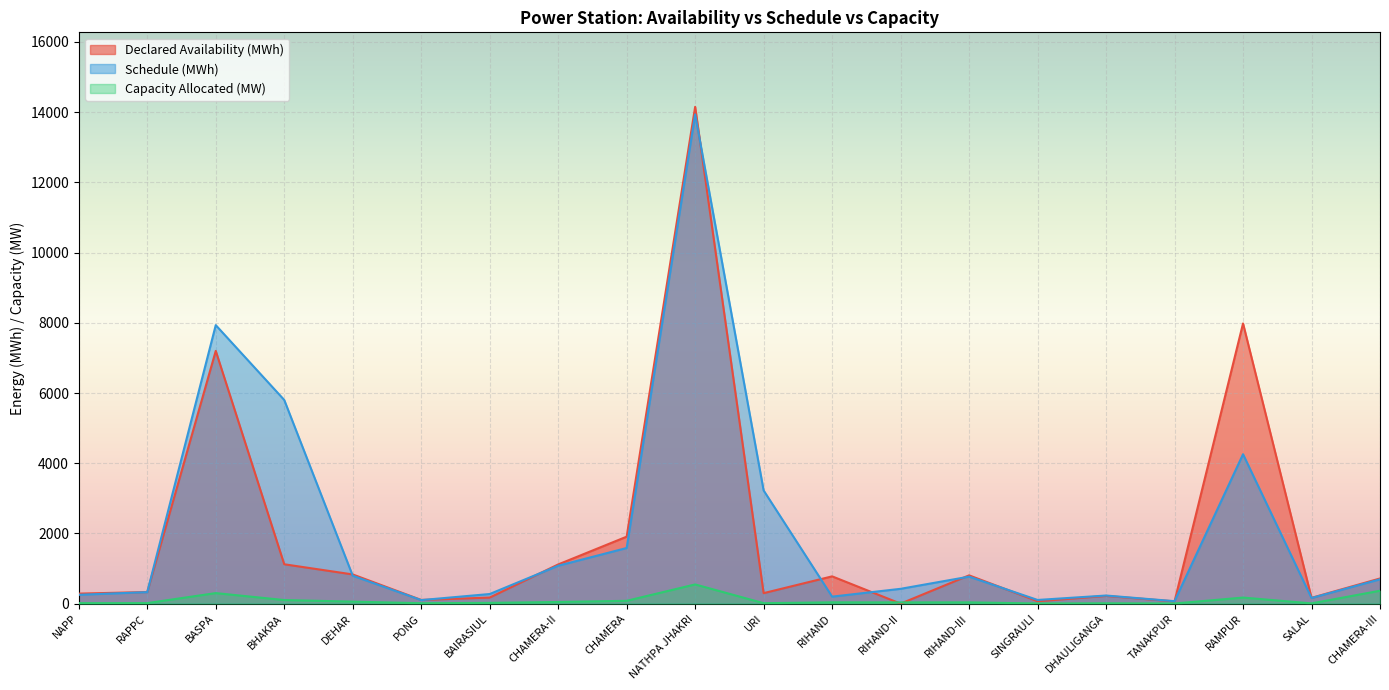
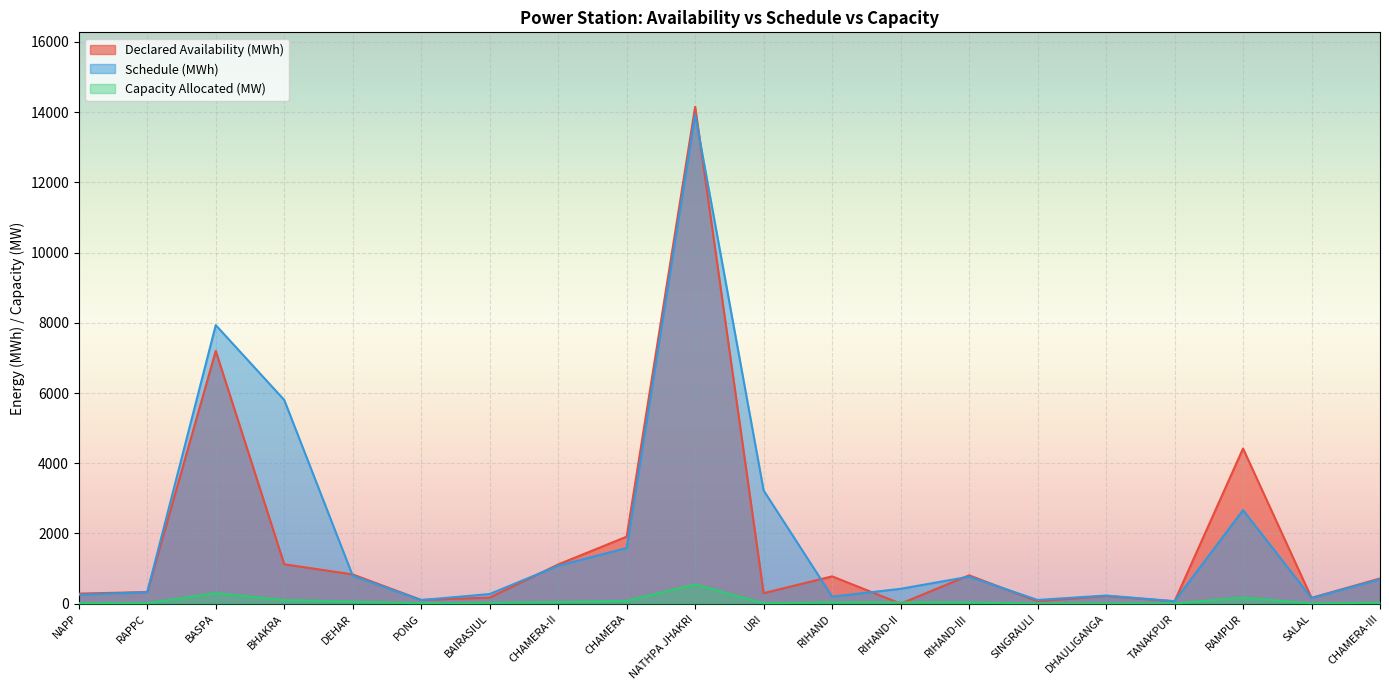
  {
    "Declared Availability (MWh)": {
      "BASPA": 7200,
      "BHAKRA": 1100,
      "BAIRASIUL": 200,
      "CHAMERA": 1900,
      "NATHPA JHAKRI": 14200,
      "URI": 300,
      "RIHAND": 800,
-     "RAMPUR": 8000
+     "RAMPUR": 4400
    },
    "Schedule (MWh)": {
      "BASPA": 7900,
      "BHAKRA": 5800,
      "BAIRASIUL": 300,
      "CHAMERA": 1600,
      "NATHPA JHAKRI": 13900,
      "URI": 3200,
      "RIHAND": 200,
      "RIHAND-II": 400,
-     "RAMPUR": 4300
+     "RAMPUR": 2700
    },
    "Capacity Allocated (MW)": {
      "NAPP": 0,
      "RAPPC": 0,
      "BASPA": 300,
      "BHAKRA": 100,
      "DEHAR": 100,
      "PONG": 0,
      "BAIRASIUL": 0,
      "CHAMERA-II": 0,
      "CHAMERA": 100,
      "NATHPA JHAKRI": 500,
      "URI": 0,
      "RIHAND": 0,
      "RIHAND-III": 0,
      "DHAULIGANGA": 0,
      "RAMPUR": 200,
      "SALAL": 0,
-     "CHAMERA-III": 400
+     "CHAMERA-III": 0
    }
  }
